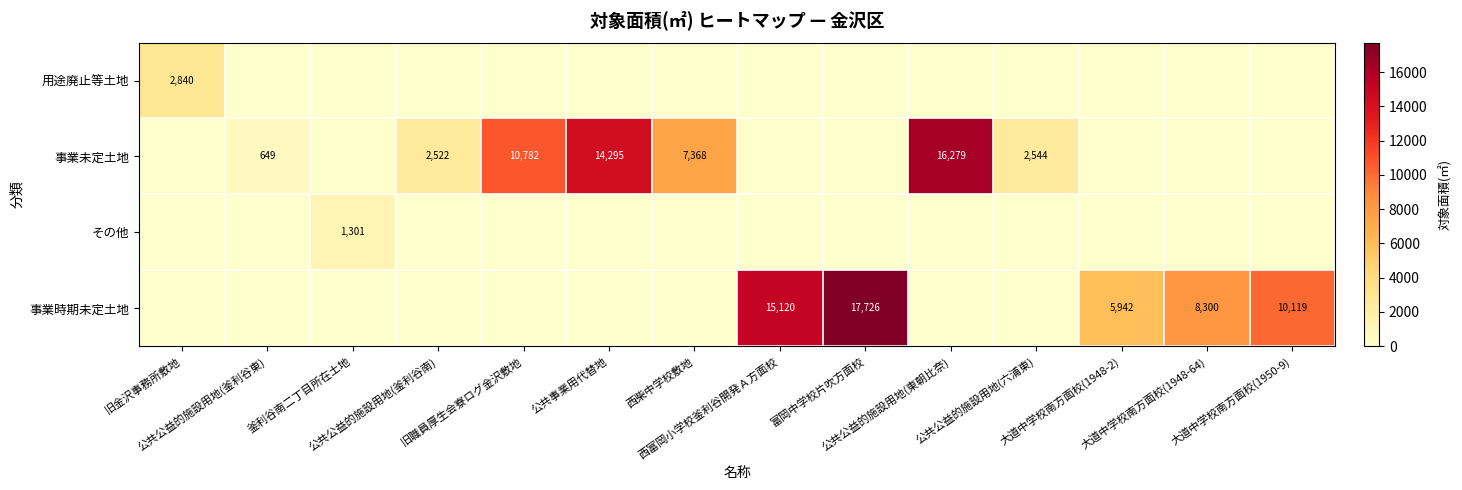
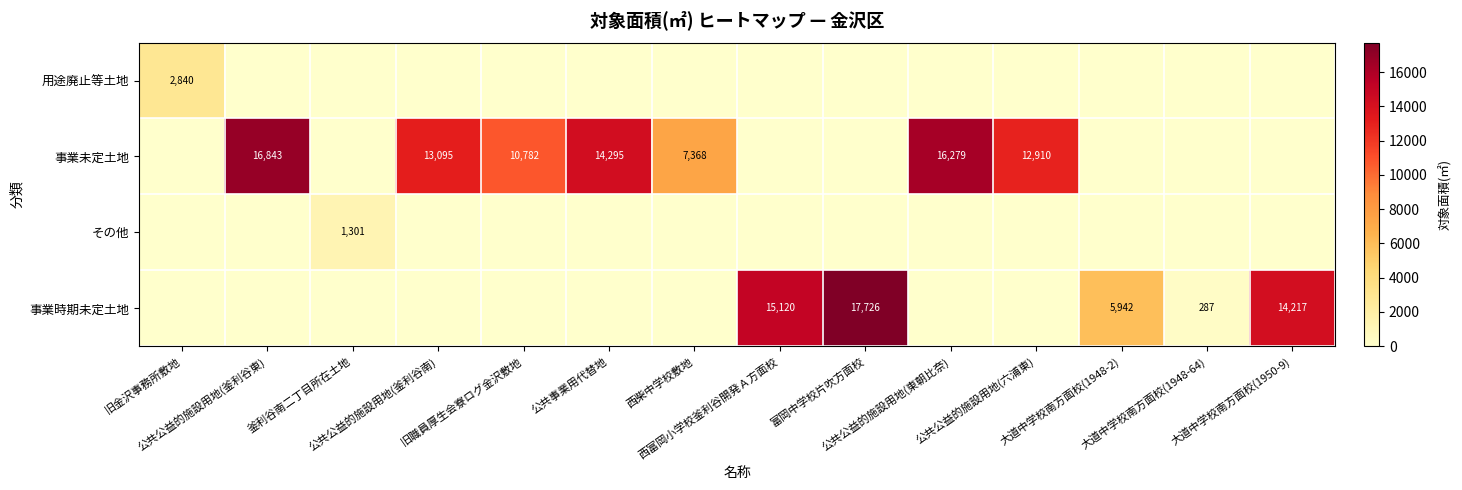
  {
    "用途廃止等土地": {
      "旧金沢事務所敷地": "2,840"
    },
    "事業未定土地": {
-     "公共公益的施設用地(釜利谷東)": "649",
-     "公共公益的施設用地(釜利谷南)": "2,522",
+     "公共公益的施設用地(釜利谷東)": "16,843",
+     "公共公益的施設用地(釜利谷南)": "13,095",
      "旧職員厚生会寮ログ金沢敷地": "10,782",
      "公共事業用代替地": "14,295",
      "西柴中学校敷地": "7,368",
      "公共公益的施設用地(東朝比奈)": "16,279",
-     "公共公益的施設用地(六浦東)": "2,544"
+     "公共公益的施設用地(六浦東)": "12,910"
    },
    "その他": {
      "釜利谷南二丁目所在土地": "1,301"
    },
    "事業時期未定土地": {
      "西富岡小学校釜利谷開発Ａ方面校": "15,120",
      "富岡中学校片吹方面校": "17,726",
      "大道中学校南方面校(1948-2)": "5,942",
-     "大道中学校南方面校(1948-64)": "8,300",
-     "大道中学校南方面校(1950-9)": "10,119"
+     "大道中学校南方面校(1948-64)": "287",
+     "大道中学校南方面校(1950-9)": "14,217"
    }
  }
